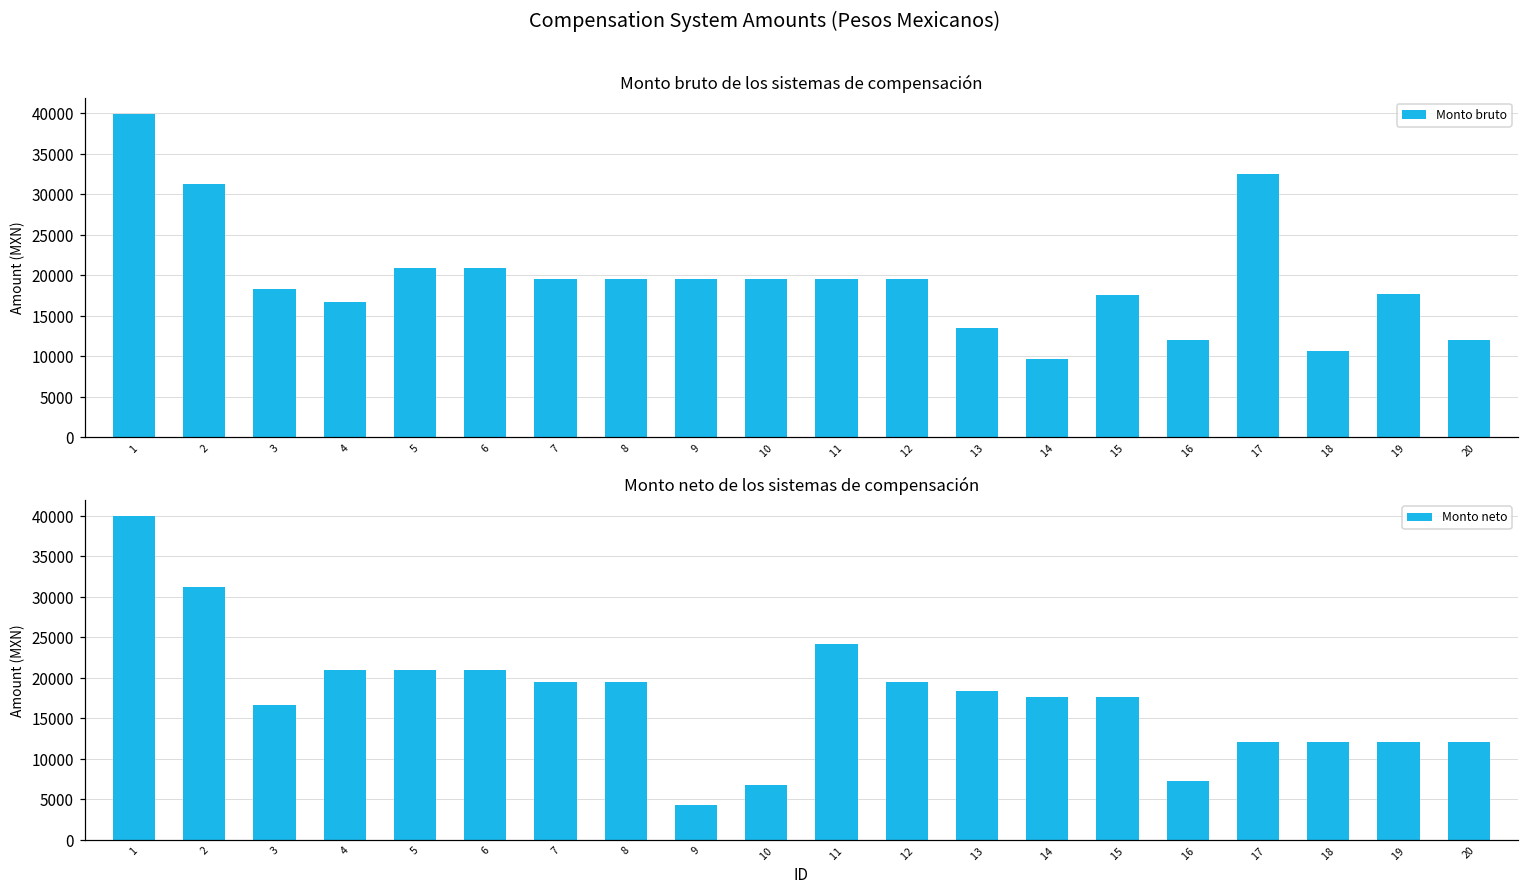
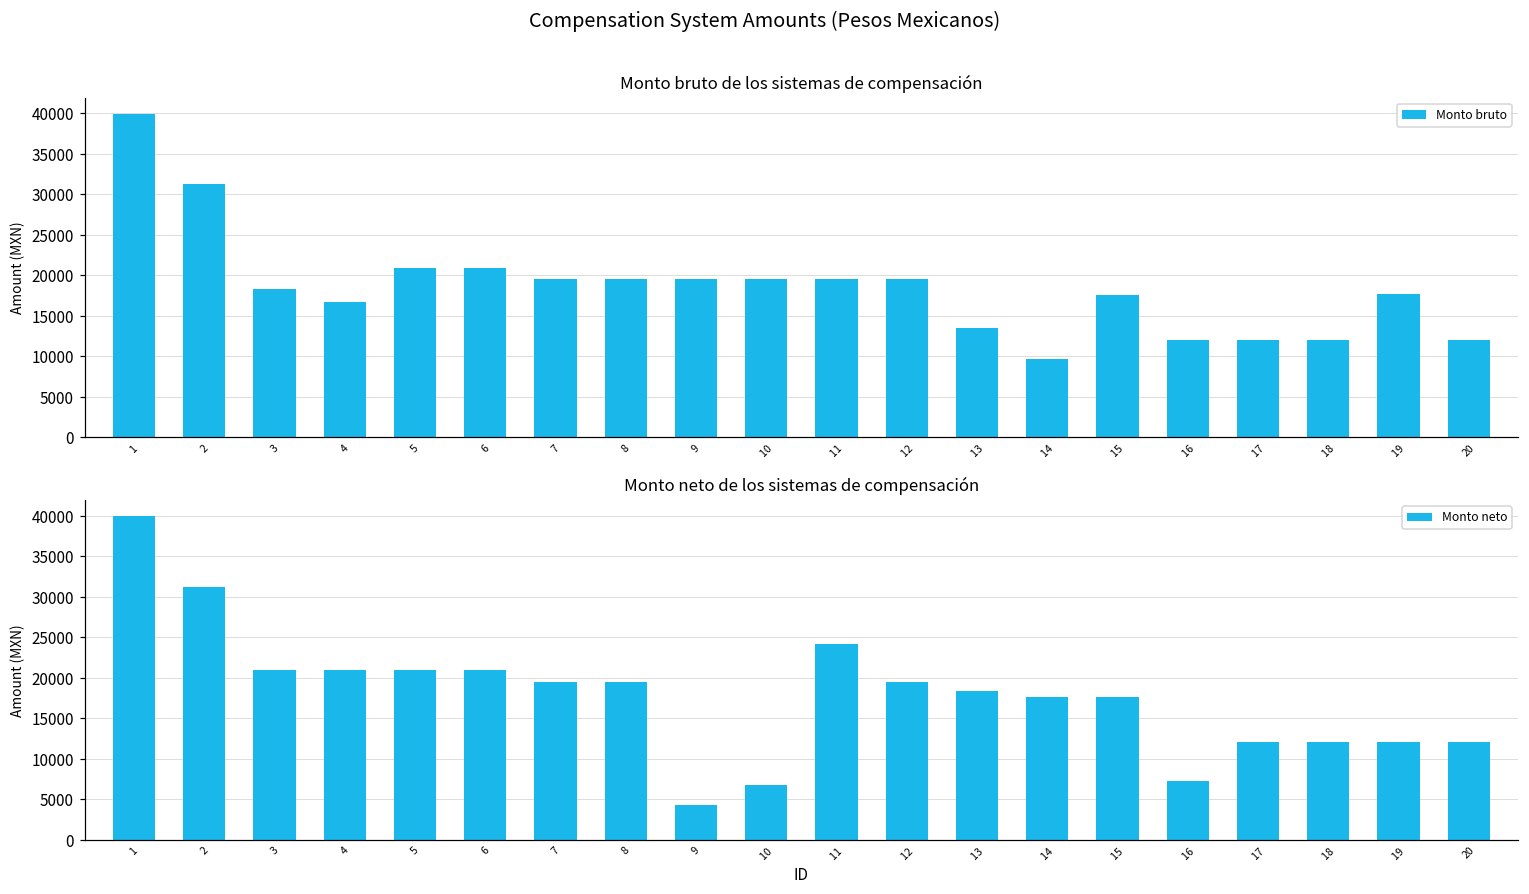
  {
    "Monto bruto de los sistemas de compensación": {
      "1": 40000,
      "2": 31000,
      "3": 18000,
      "4": 17000,
      "5": 21000,
      "6": 21000,
      "7": 20000,
      "8": 20000,
      "9": 20000,
      "10": 20000,
      "11": 20000,
      "12": 20000,
      "13": 14000,
      "14": 10000,
      "15": 18000,
      "16": 12000,
-     "17": 33000,
-     "18": 11000,
+     "17": 12000,
+     "18": 12000,
      "19": 18000,
      "20": 12000
    },
    "Monto neto de los sistemas de compensación": {
      "1": 40000,
      "2": 31000,
-     "3": 17000,
+     "3": 21000,
      "4": 21000,
      "5": 21000,
      "6": 21000,
      "7": 20000,
      "8": 20000,
      "9": 4000,
      "10": 7000,
      "11": 24000,
      "12": 20000,
      "13": 18000,
      "14": 18000,
      "15": 18000,
      "16": 7000,
      "17": 12000,
      "18": 12000,
      "19": 12000,
      "20": 12000
    }
  }
